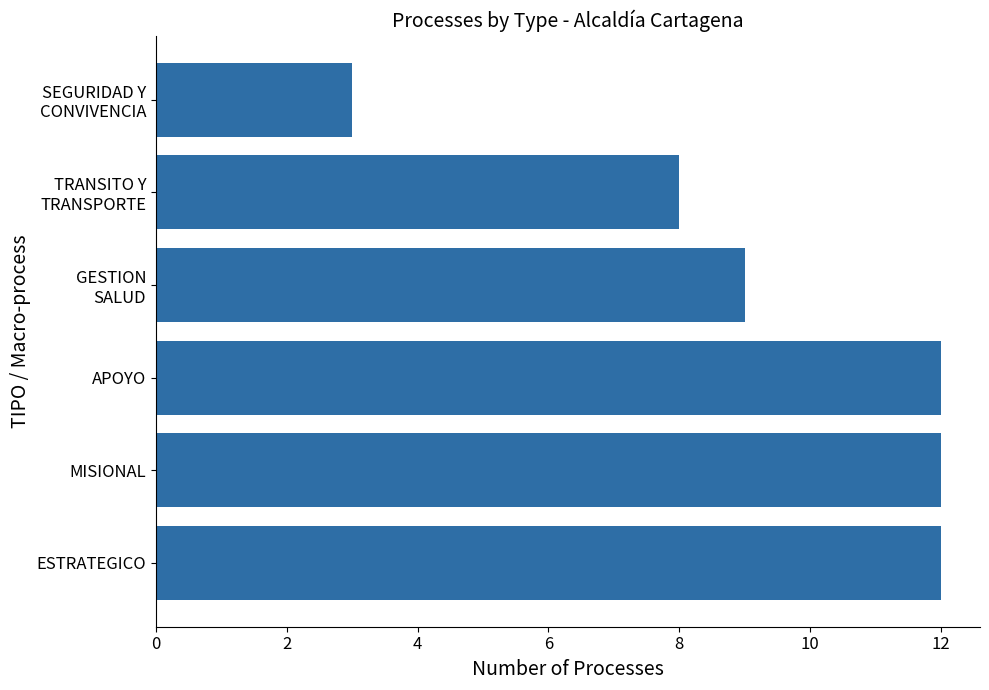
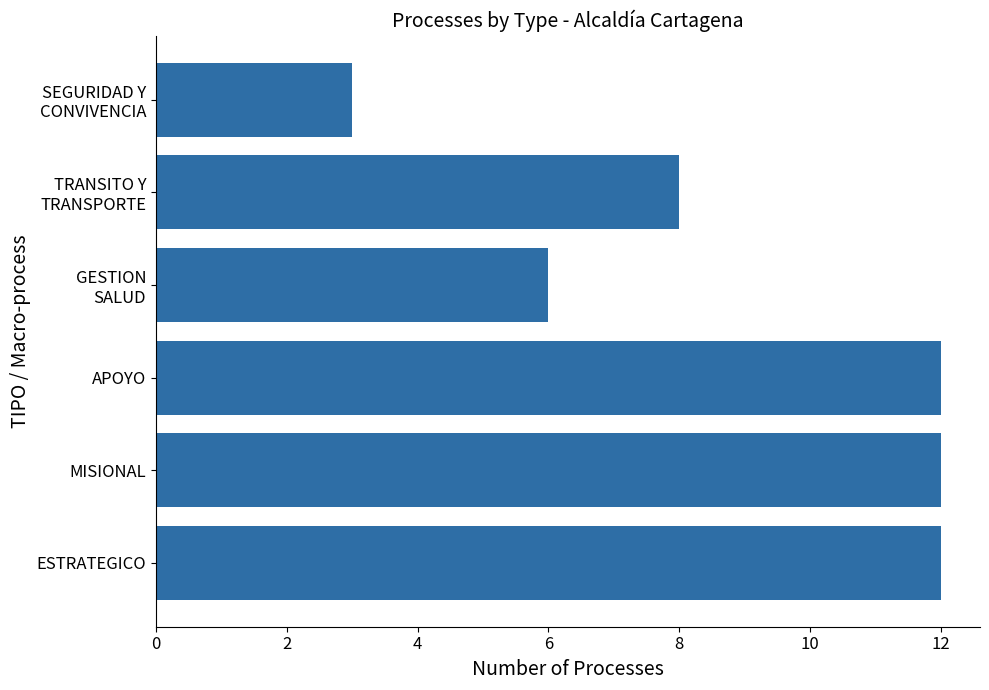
  {
    "SEGURIDAD Y CONVIVENCIA": 3,
    "TRANSITO Y TRANSPORTE": 8,
-   "GESTION SALUD": 9,
+   "GESTION SALUD": 6,
    "APOYO": 12,
    "MISIONAL": 12,
    "ESTRATEGICO": 12
  }
